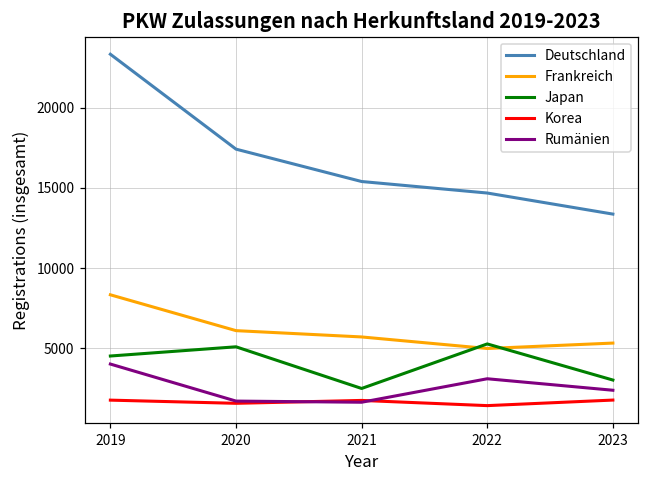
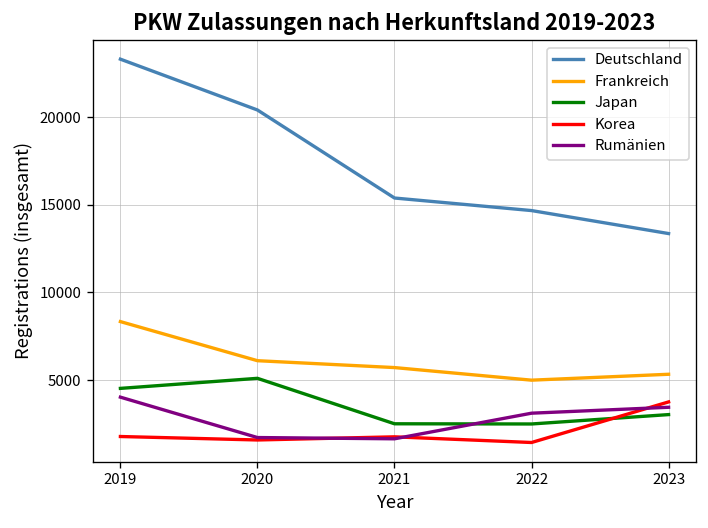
  {
    "Deutschland": {
      "2019": 23300,
-     "2020": 17400,
+     "2020": 20400,
      "2021": 15400,
      "2022": 14700,
      "2023": 13400
    },
    "Frankreich": {
      "2019": 8300,
      "2020": 6100,
      "2021": 5700,
      "2022": 5000,
      "2023": 5300
    },
    "Japan": {
      "2019": 4500,
      "2020": 5100,
      "2021": 2500,
-     "2022": 5300,
+     "2022": 2500,
      "2023": 3000
    },
    "Korea": {
      "2019": 1800,
      "2022": 1400,
-     "2023": 1800
+     "2023": 3800
    },
    "Rumänien": {
      "2019": 4000,
      "2022": 3100,
-     "2023": 2400
+     "2023": 3400
    }
  }
